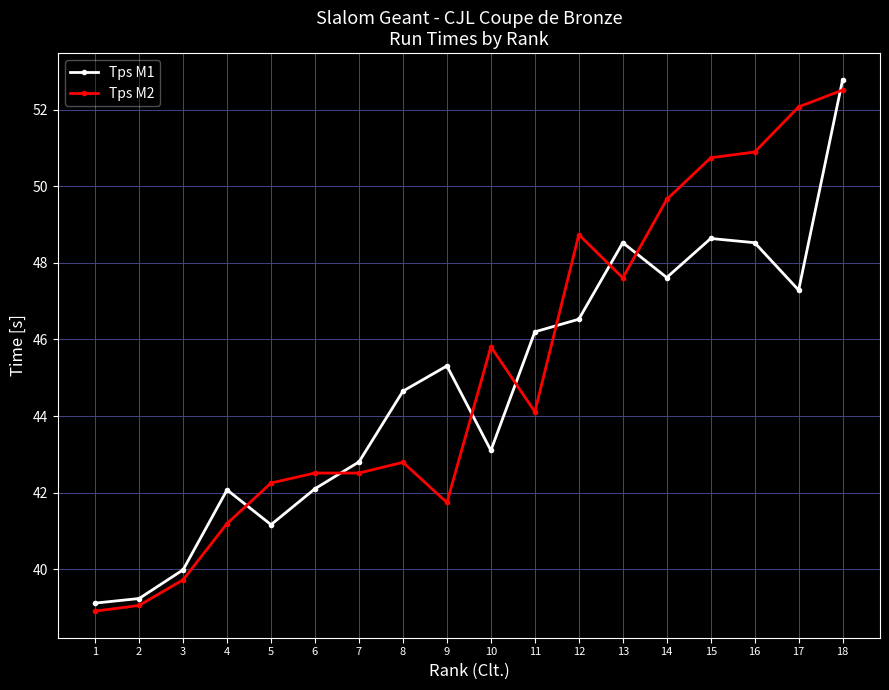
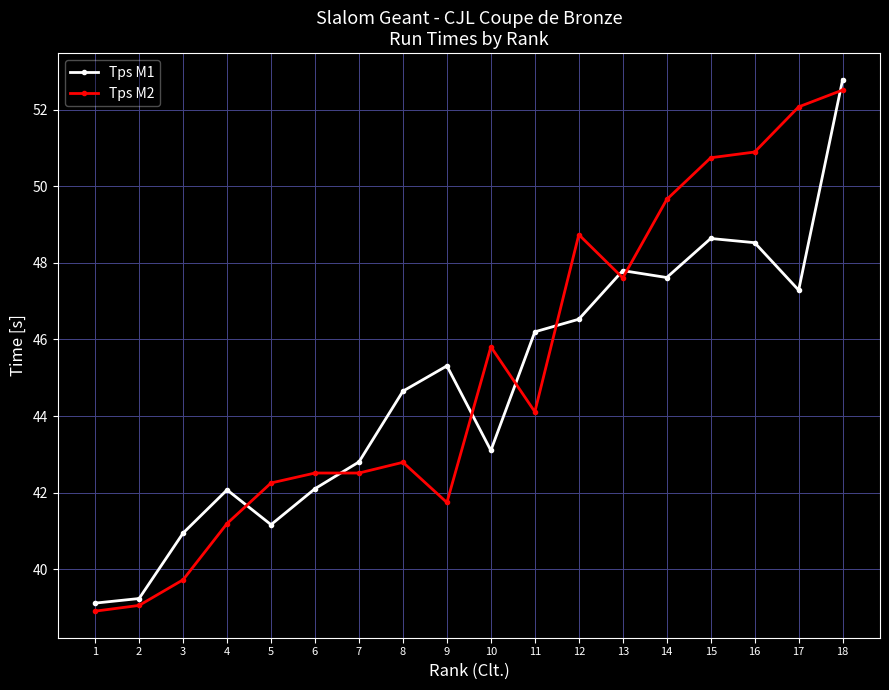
  {
    "Tps M1": {
      "1": 39.1,
      "2": 39.2,
-     "3": 40.0,
+     "3": 40.9,
      "4": 42.1,
      "5": 41.2,
      "6": 42.1,
      "7": 42.8,
      "8": 44.7,
      "9": 45.3,
      "10": 43.1,
      "11": 46.2,
      "12": 46.5,
-     "13": 48.5,
+     "13": 47.8,
      "14": 47.6,
      "15": 48.6,
      "16": 48.5,
      "17": 47.3,
      "18": 52.8
    },
    "Tps M2": {
      "1": 38.9,
      "2": 39.1,
      "3": 39.7,
      "4": 41.2,
      "5": 42.3,
      "6": 42.5,
      "7": 42.5,
      "8": 42.8,
      "9": 41.7,
      "10": 45.8,
      "11": 44.1,
      "12": 48.7,
      "13": 47.6,
      "14": 49.7,
      "15": 50.8,
      "16": 50.9,
      "17": 52.1,
      "18": 52.5
    }
  }
